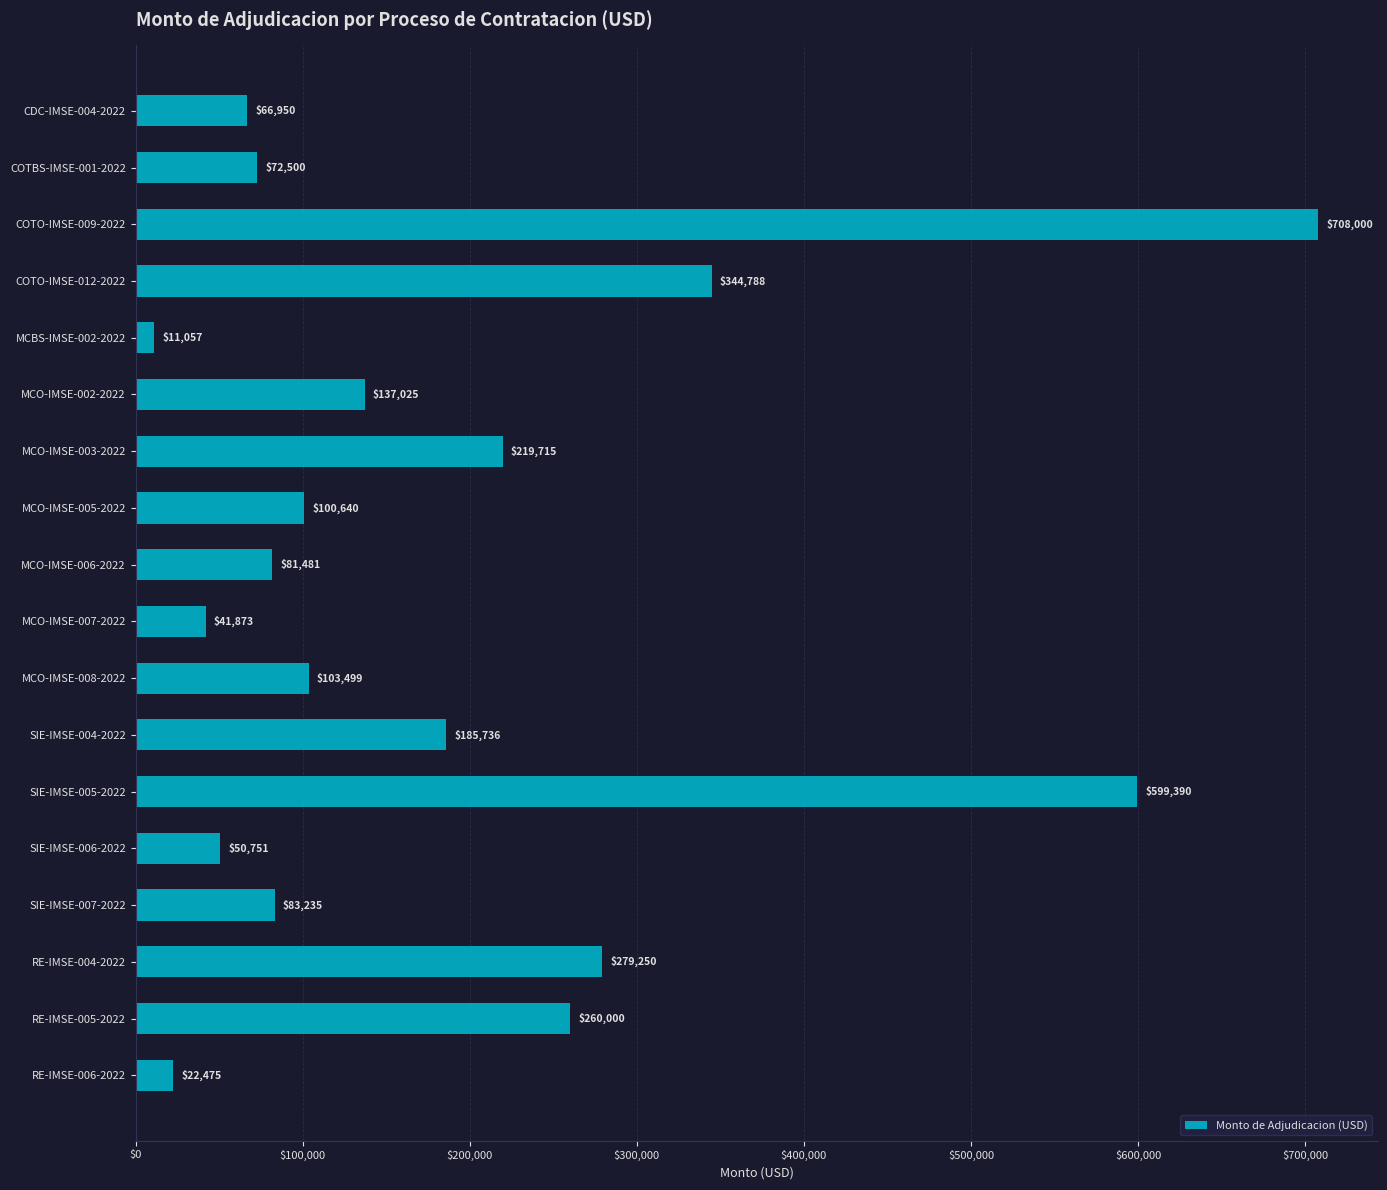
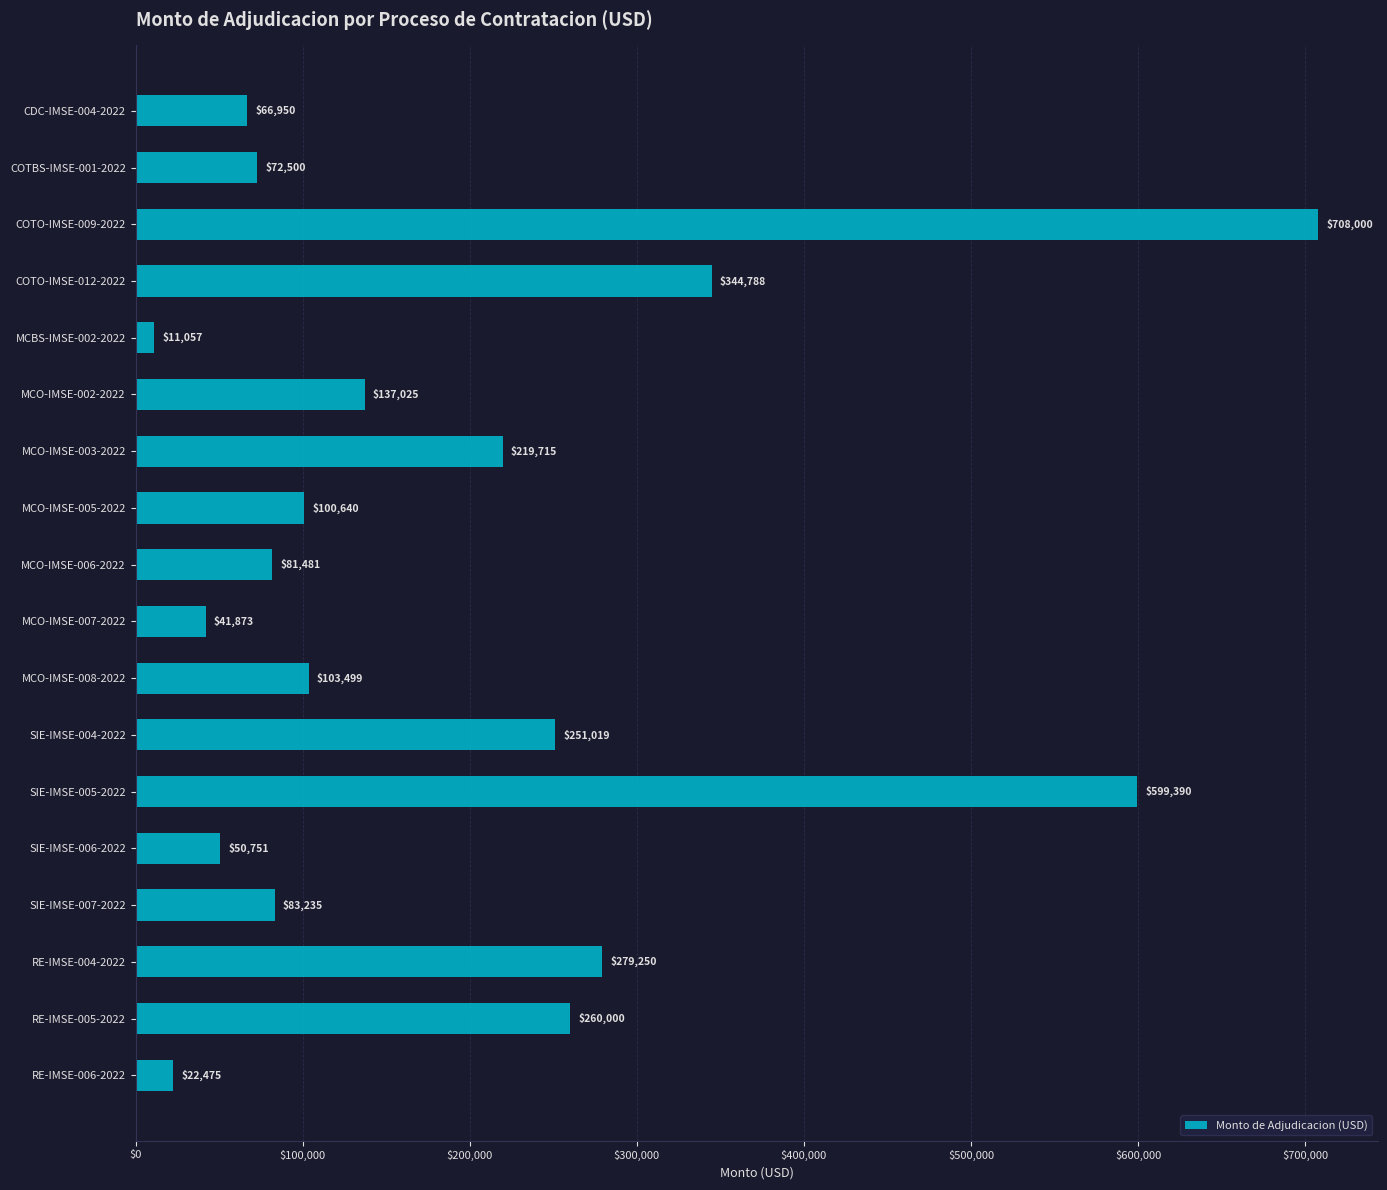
  {
    "CDC-IMSE-004-2022": "$66,950",
    "COTBS-IMSE-001-2022": "$72,500",
    "COTO-IMSE-009-2022": "$708,000",
    "COTO-IMSE-012-2022": "$344,788",
    "MCBS-IMSE-002-2022": "$11,057",
    "MCO-IMSE-002-2022": "$137,025",
    "MCO-IMSE-003-2022": "$219,715",
    "MCO-IMSE-005-2022": "$100,640",
    "MCO-IMSE-006-2022": "$81,481",
    "MCO-IMSE-007-2022": "$41,873",
    "MCO-IMSE-008-2022": "$103,499",
-   "SIE-IMSE-004-2022": "$185,736",
+   "SIE-IMSE-004-2022": "$251,019",
    "SIE-IMSE-005-2022": "$599,390",
    "SIE-IMSE-006-2022": "$50,751",
    "SIE-IMSE-007-2022": "$83,235",
    "RE-IMSE-004-2022": "$279,250",
    "RE-IMSE-005-2022": "$260,000",
    "RE-IMSE-006-2022": "$22,475"
  }
